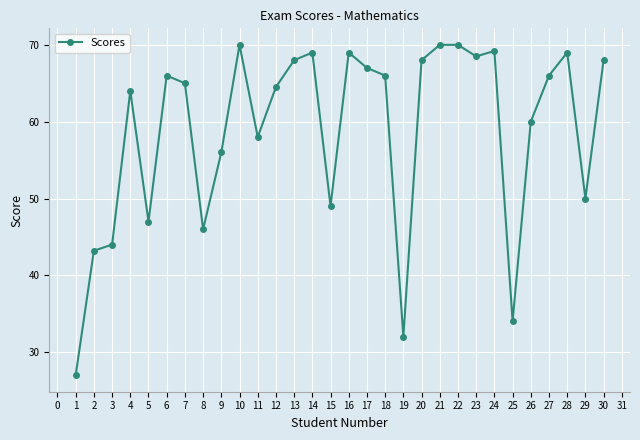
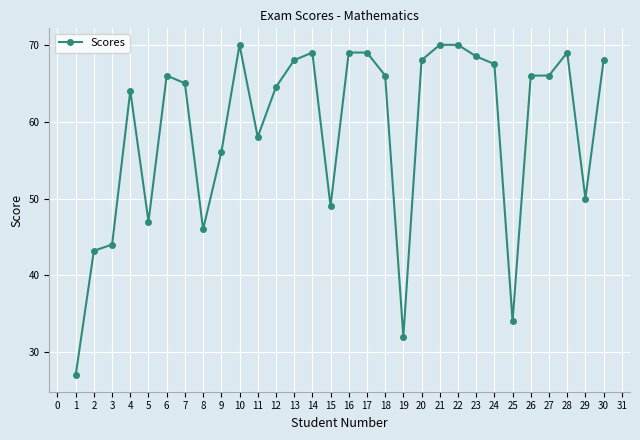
  {
    "1": 27,
    "2": 43,
    "3": 44,
    "4": 64,
    "5": 47,
    "6": 66,
    "7": 65,
    "8": 46,
    "9": 56,
    "10": 70,
    "11": 58,
    "12": 65,
    "13": 68,
    "14": 69,
    "15": 49,
    "16": 69,
-   "17": 67,
+   "17": 69,
    "18": 66,
    "19": 32,
    "20": 68,
    "21": 70,
    "22": 70,
    "23": 69,
-   "24": 69,
+   "24": 68,
    "25": 34,
-   "26": 60,
+   "26": 66,
    "27": 66,
    "28": 69,
    "29": 50,
    "30": 68
  }
